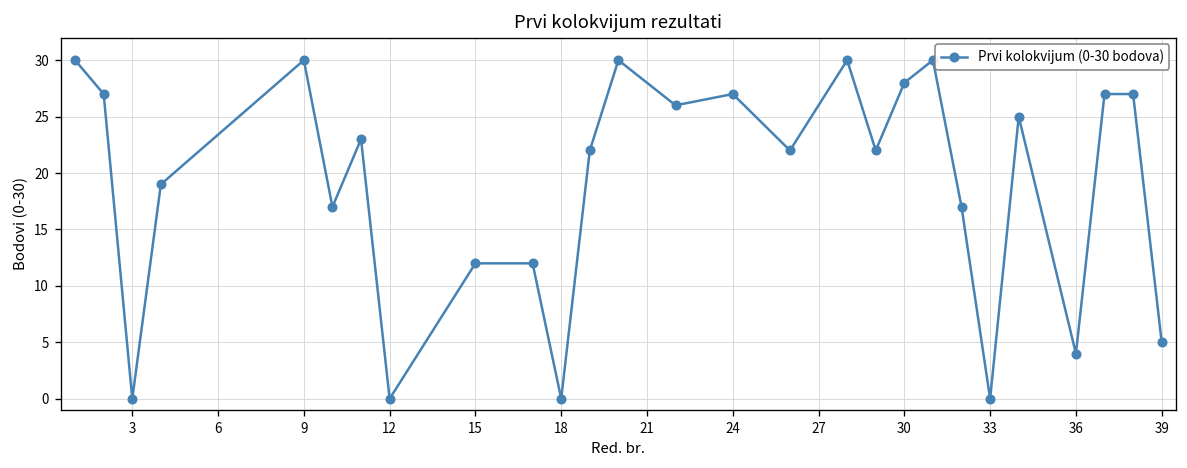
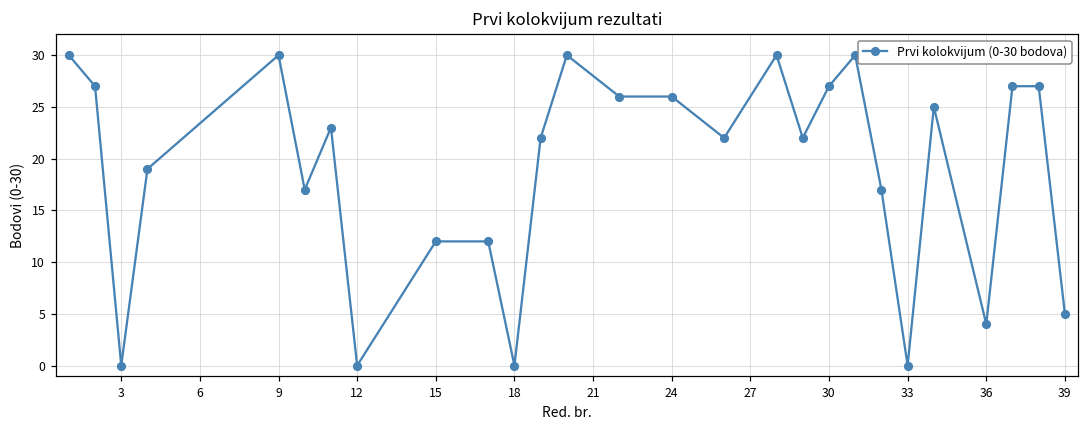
  {
    "3": 0,
    "9": 30,
    "12": 0,
    "15": 12,
    "18": 0,
-   "24": 27,
-   "30": 28,
+   "24": 26,
+   "30": 27,
    "33": 0,
    "36": 4,
    "39": 5
  }
